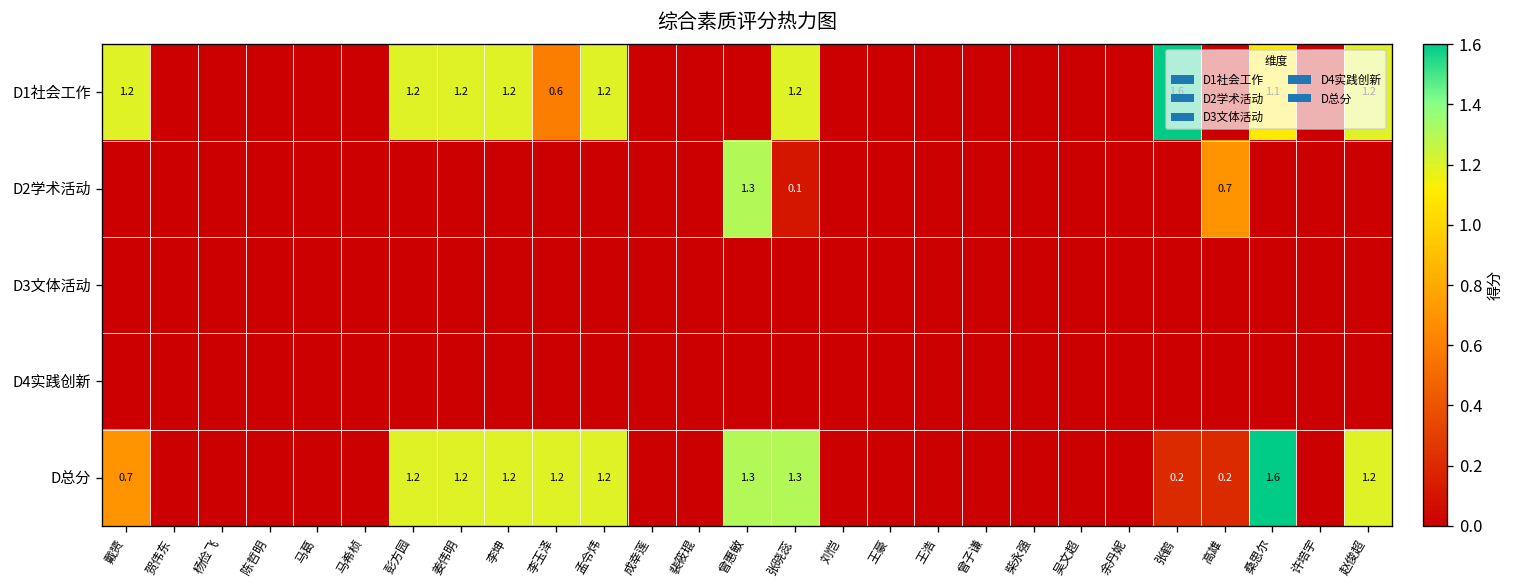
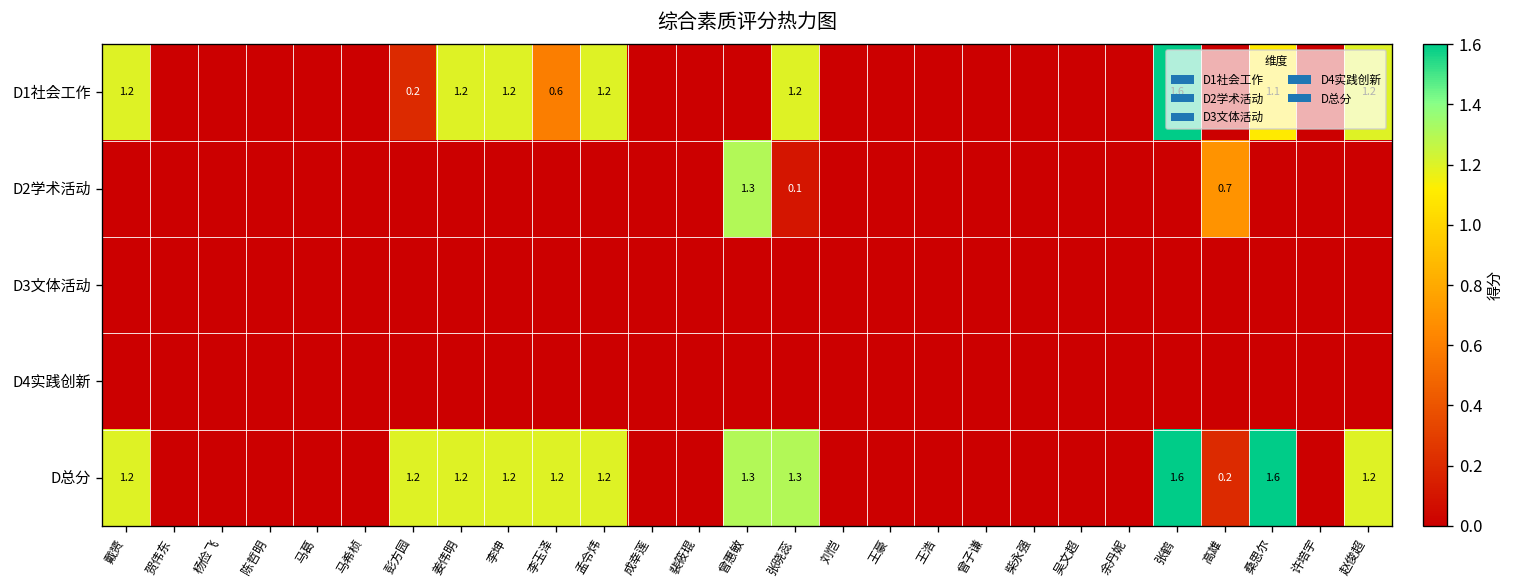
  {
    "D1社会工作": {
      "戴赟": 1.2,
-     "彭方园": 1.2,
+     "彭方园": 0.2,
      "姜伟明": 1.2,
      "李坤": 1.2,
      "李玉泽": 0.6,
      "孟令炜": 1.2,
      "张晓蕊": 1.2
    },
    "D2学术活动": {
      "曾惠敏": 1.3,
      "张晓蕊": 0.1,
      "高雄": 0.7
    },
    "D总分": {
-     "戴赟": 0.7,
+     "戴赟": 1.2,
      "彭方园": 1.2,
      "姜伟明": 1.2,
      "李坤": 1.2,
      "李玉泽": 1.2,
      "孟令炜": 1.2,
      "曾惠敏": 1.3,
      "张晓蕊": 1.3,
-     "张鹤": 0.2,
+     "张鹤": 1.6,
      "高雄": 0.2,
      "桑思尔": 1.6,
      "赵俊超": 1.2
    }
  }
